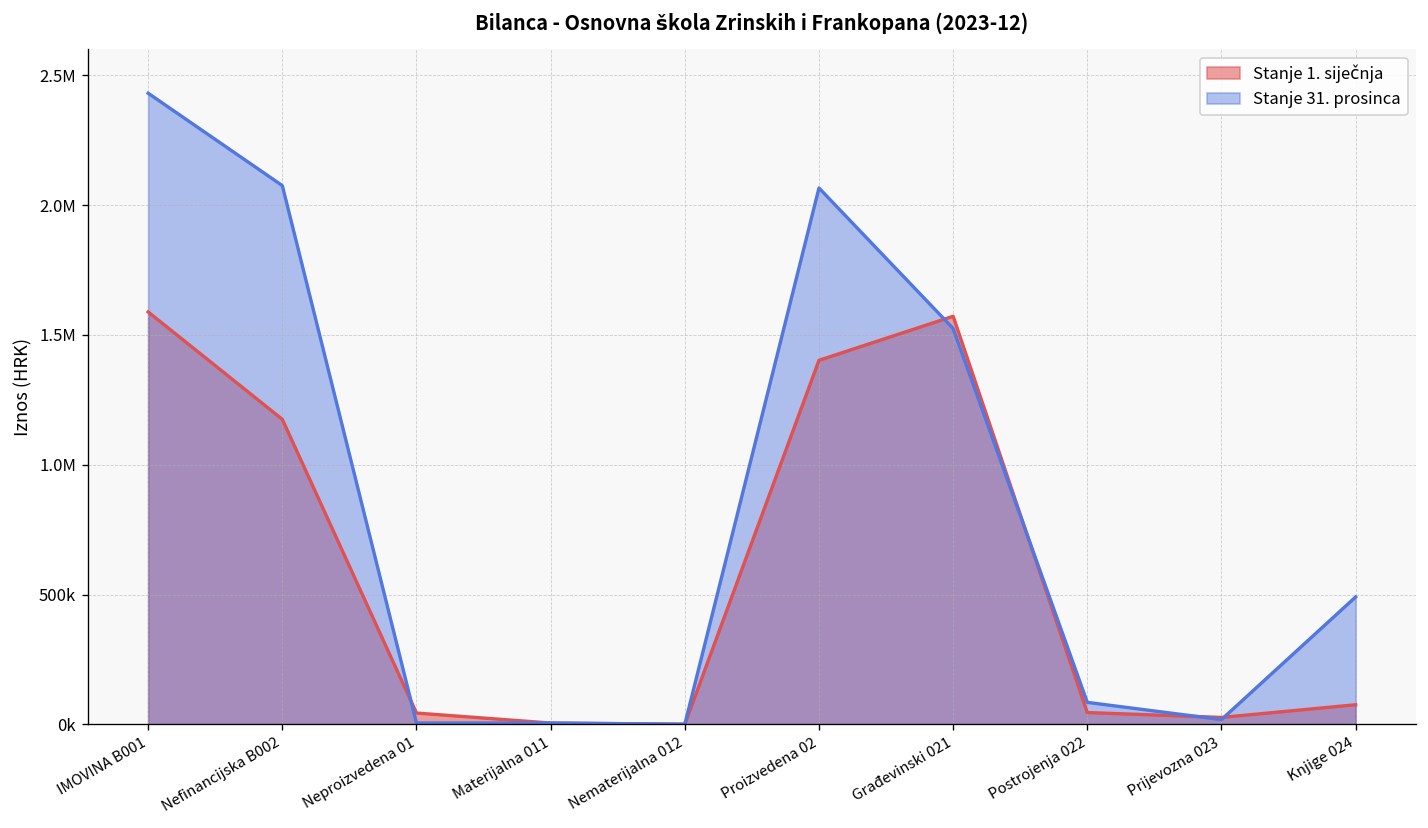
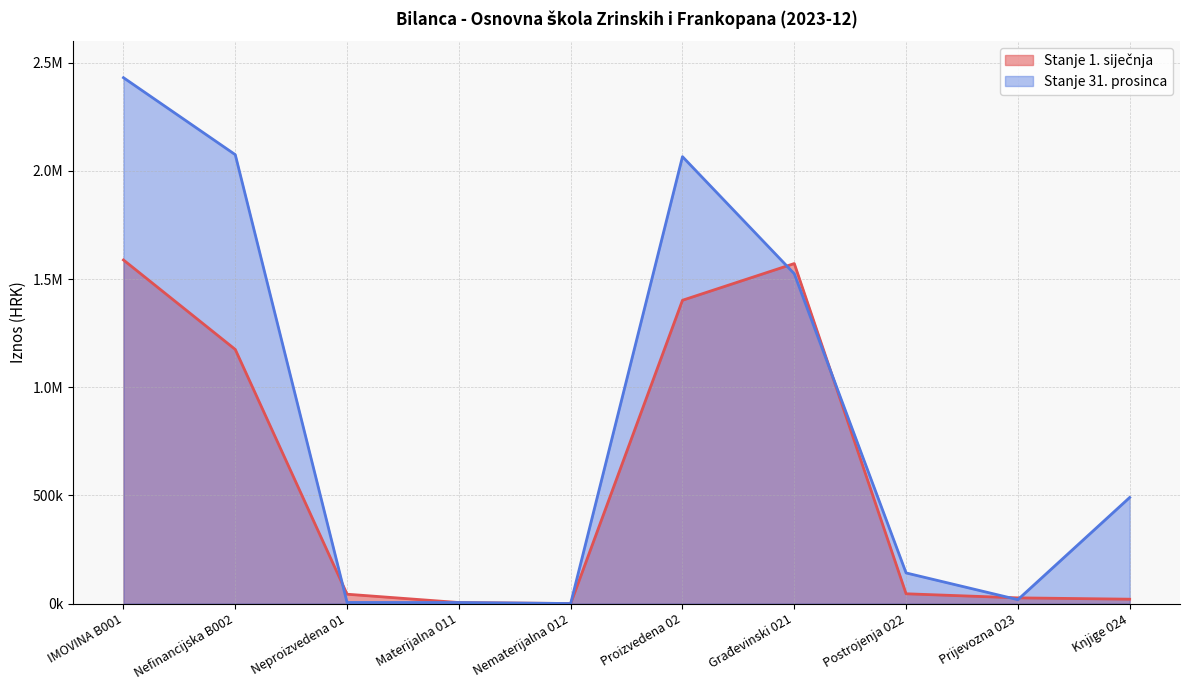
  {
    "Stanje 1. siječnja": {
      "IMOVINA B001": 1590000,
      "Nefinancijska B002": 1170000,
      "Neproizvedena 01": 40000,
      "Proizvedena 02": 1400000,
      "Građevinski 021": 1570000,
      "Postrojenja 022": 50000,
-     "Knjige 024": 80000
+     "Knjige 024": 20000
    },
    "Stanje 31. prosinca": {
      "IMOVINA B001": 2430000,
      "Nefinancijska B002": 2080000,
      "Neproizvedena 01": 10000,
      "Proizvedena 02": 2070000,
      "Građevinski 021": 1520000,
-     "Postrojenja 022": 80000,
+     "Postrojenja 022": 140000,
      "Knjige 024": 490000
    }
  }
